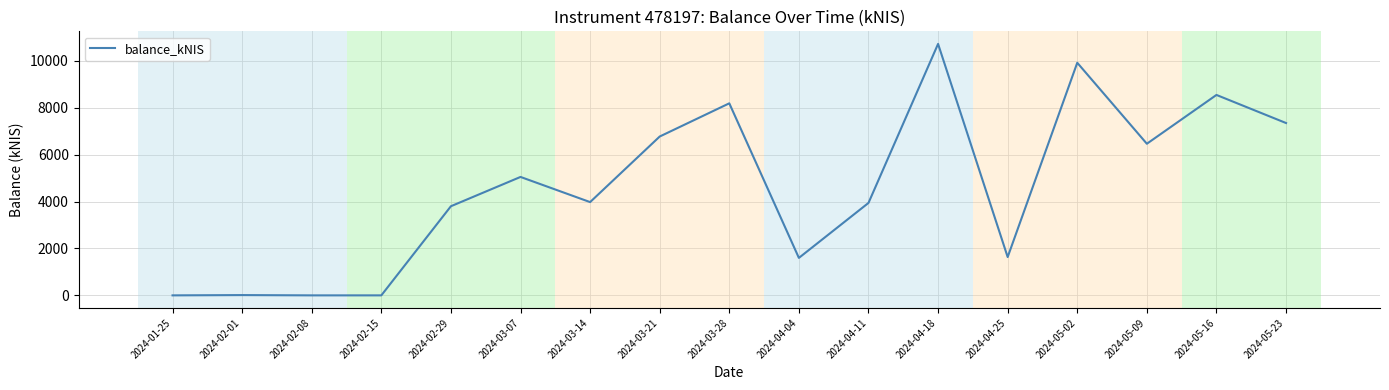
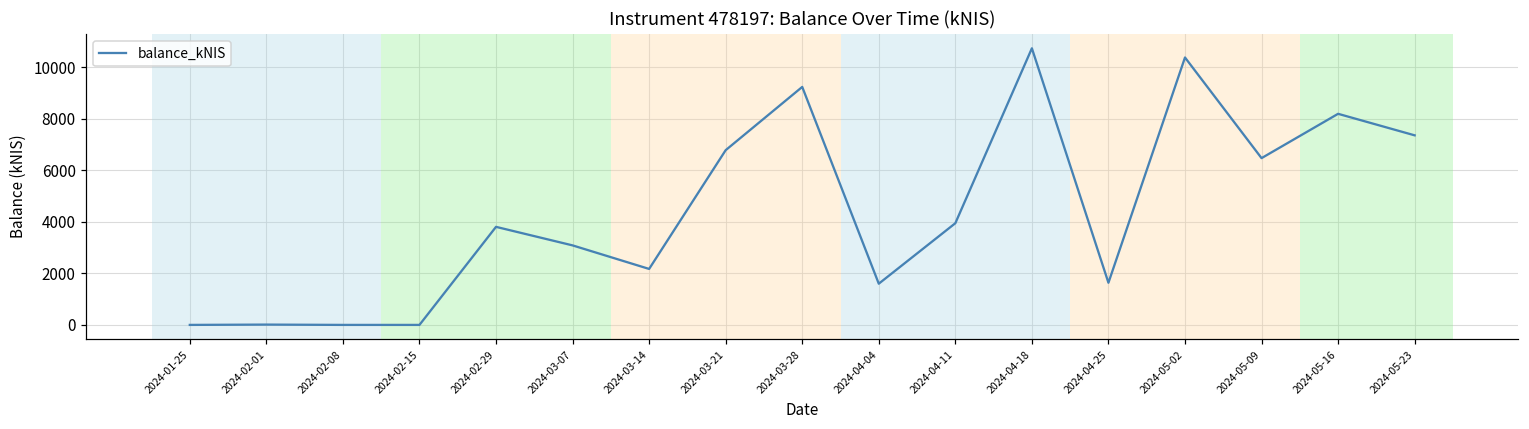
  {
    "2024-01-25": 0,
    "2024-02-01": 0,
    "2024-02-08": 0,
    "2024-02-15": 0,
    "2024-02-29": 3800,
-   "2024-03-07": 5100,
-   "2024-03-14": 4000,
+   "2024-03-07": 3100,
+   "2024-03-14": 2200,
    "2024-03-21": 6800,
-   "2024-03-28": 8200,
+   "2024-03-28": 9200,
    "2024-04-04": 1600,
    "2024-04-11": 3900,
    "2024-04-18": 10700,
    "2024-04-25": 1600,
-   "2024-05-02": 9900,
+   "2024-05-02": 10400,
    "2024-05-09": 6500,
-   "2024-05-16": 8500,
+   "2024-05-16": 8200,
    "2024-05-23": 7400
  }
